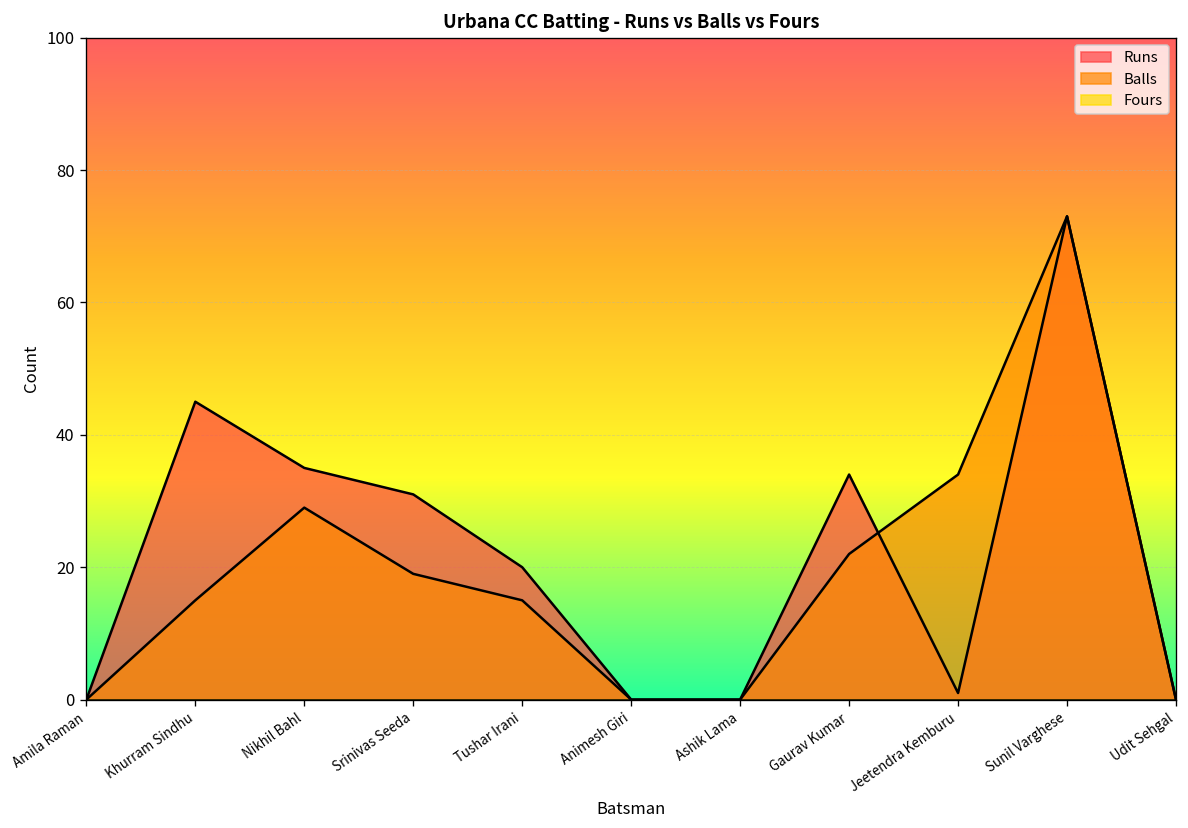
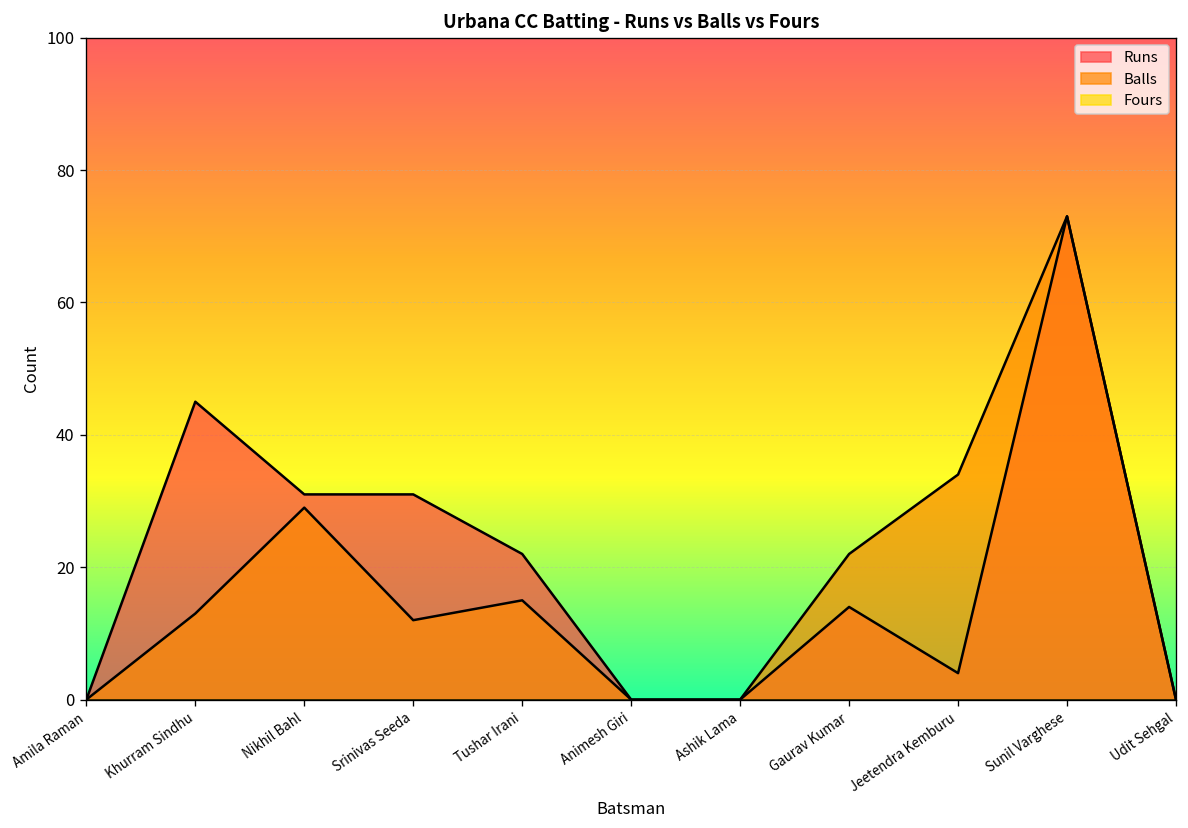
  {
    "Runs": {
      "Khurram Sindhu": 45,
-     "Nikhil Bahl": 35,
+     "Nikhil Bahl": 31,
      "Srinivas Seeda": 31,
-     "Tushar Irani": 20,
-     "Gaurav Kumar": 34,
-     "Jeetendra Kemburu": 1
+     "Tushar Irani": 22,
+     "Gaurav Kumar": 14,
+     "Jeetendra Kemburu": 4
    },
    "Balls": {
-     "Khurram Sindhu": 15,
+     "Khurram Sindhu": 13,
      "Nikhil Bahl": 29,
-     "Srinivas Seeda": 19,
+     "Srinivas Seeda": 12,
      "Tushar Irani": 15,
      "Gaurav Kumar": 22,
      "Jeetendra Kemburu": 34
    },
    "Fours": {
      "Khurram Sindhu": 0,
      "Nikhil Bahl": 0,
      "Srinivas Seeda": 0,
      "Tushar Irani": 0,
      "Gaurav Kumar": 0,
      "Jeetendra Kemburu": 0,
      "Sunil Varghese": 0
    }
  }
